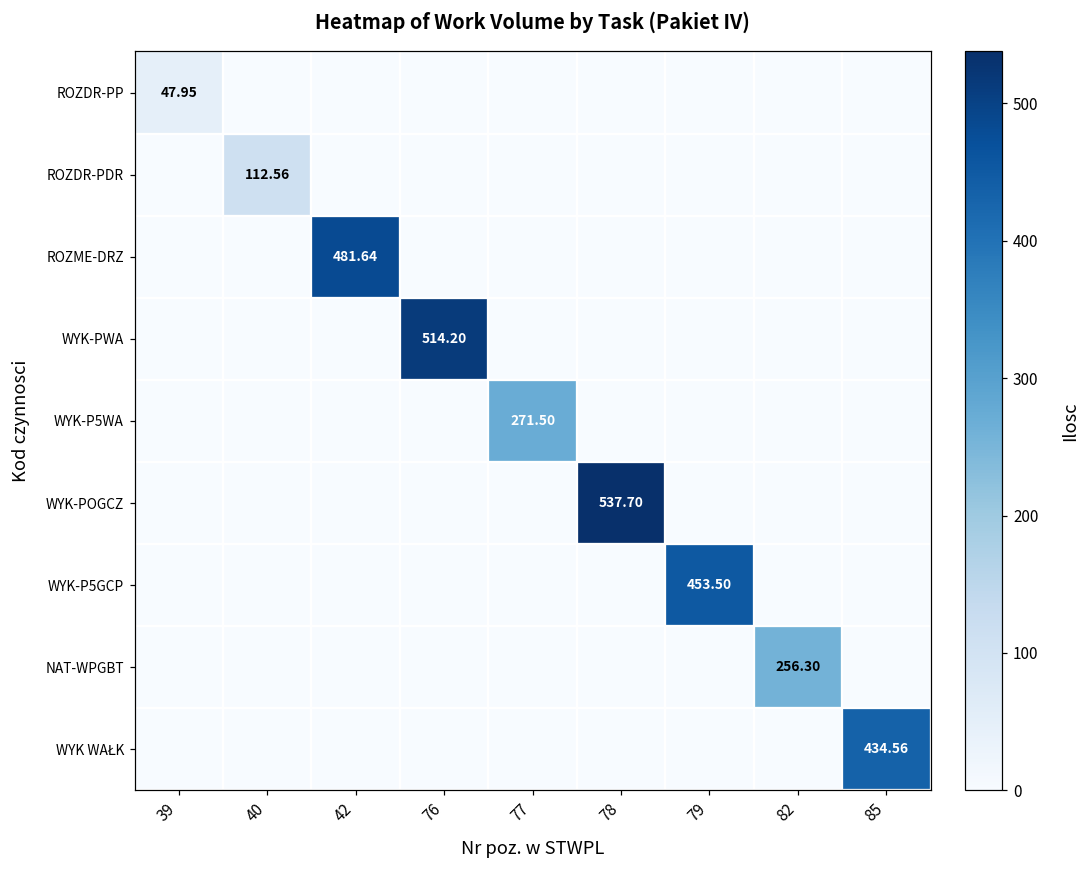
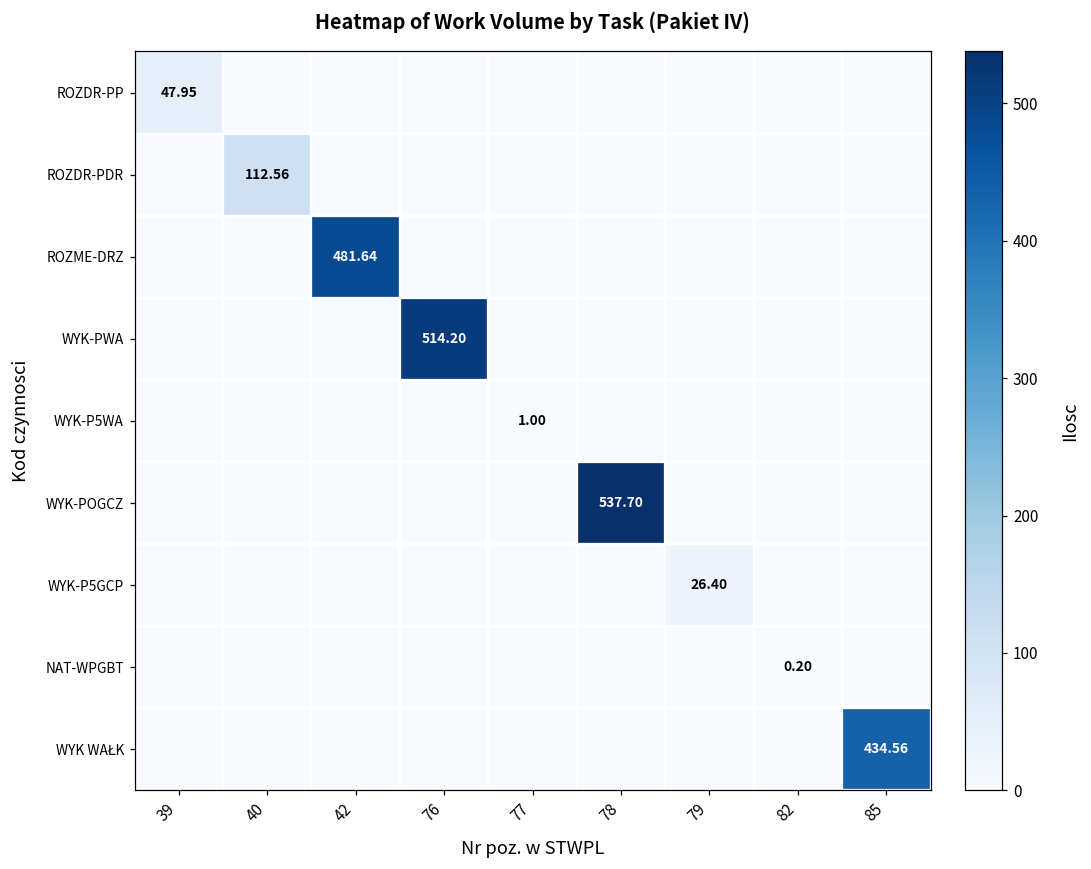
  {
    "ROZDR-PP": {
      "39": 47.95
    },
    "ROZDR-PDR": {
      "40": 112.56
    },
    "ROZME-DRZ": {
      "42": 481.64
    },
    "WYK-PWA": {
      "76": 514.20
    },
    "WYK-P5WA": {
-     "77": 271.50
+     "77": 1.00
    },
    "WYK-POGCZ": {
      "78": 537.70
    },
    "WYK-P5GCP": {
-     "79": 453.50
+     "79": 26.40
    },
    "NAT-WPGBT": {
-     "82": 256.30
+     "82": 0.20
    },
    "WYK WAŁK": {
      "85": 434.56
    }
  }
